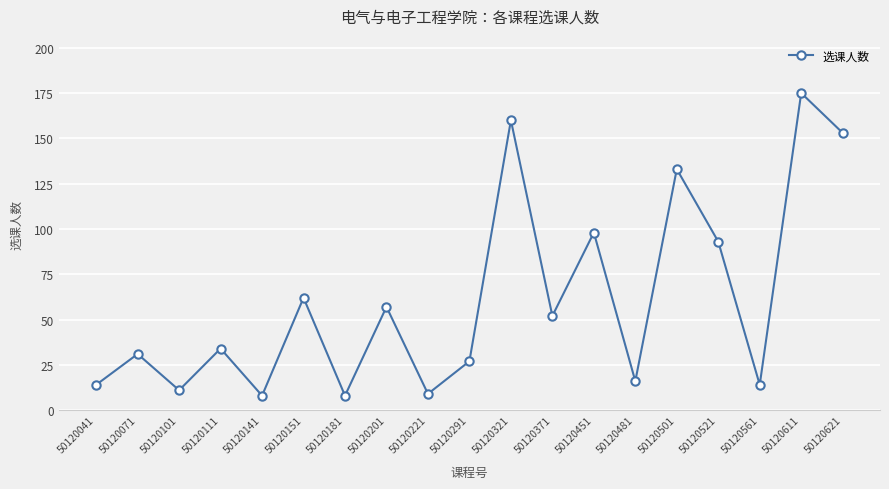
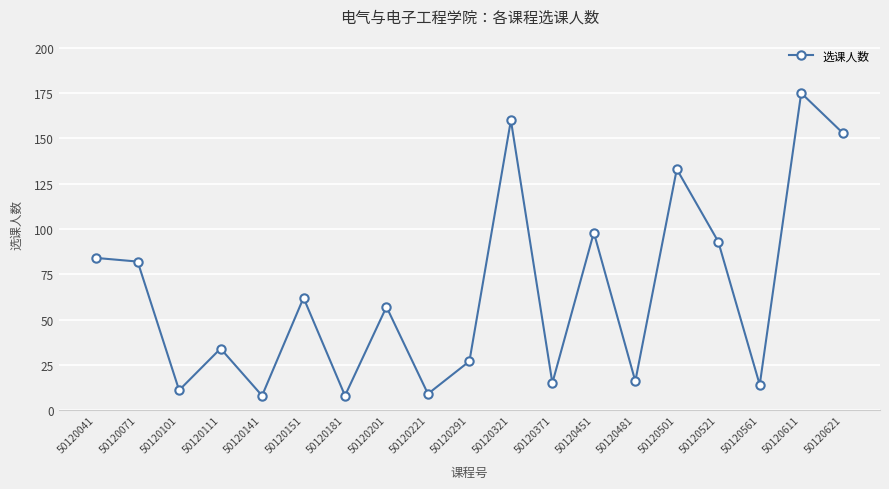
  {
-   "50120041": 14,
-   "50120071": 31,
+   "50120041": 84,
+   "50120071": 82,
    "50120101": 11,
    "50120111": 34,
    "50120141": 8,
    "50120151": 62,
    "50120181": 8,
    "50120201": 57,
    "50120221": 9,
    "50120291": 27,
    "50120321": 160,
-   "50120371": 52,
+   "50120371": 15,
    "50120451": 98,
    "50120481": 16,
    "50120501": 133,
    "50120521": 93,
    "50120561": 14,
    "50120611": 175,
    "50120621": 153
  }
